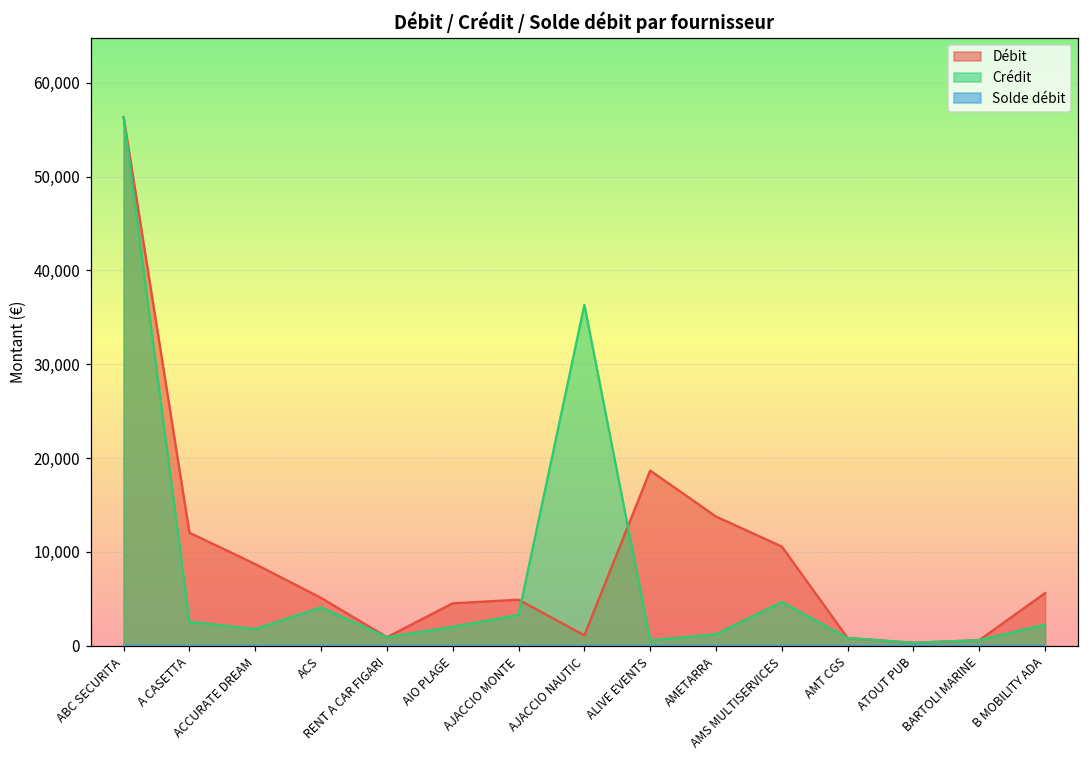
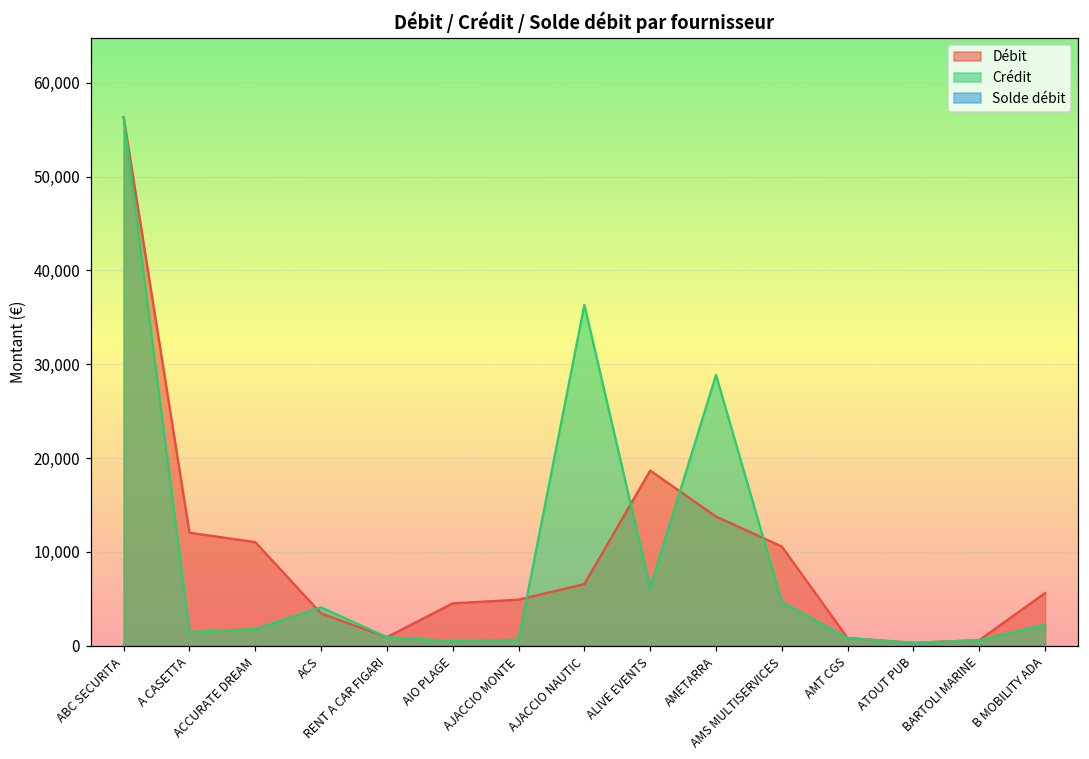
  {
    "Débit": {
      "A CASETTA": "12,000",
-     "ACCURATE DREAM": "9,000",
-     "ACS": "5,000",
+     "ACCURATE DREAM": "11,000",
+     "ACS": "3,000",
      "AIO PLAGE": "5,000",
      "AJACCIO MONTE": "5,000",
-     "AJACCIO NAUTIC": "1,000",
+     "AJACCIO NAUTIC": "7,000",
      "ALIVE EVENTS": "19,000",
      "AMETARRA": "14,000",
      "AMS MULTISERVICES": "11,000",
      "B MOBILITY ADA": "6,000"
    },
    "Crédit": {
-     "A CASETTA": "3,000",
+     "A CASETTA": "1,000",
      "ACCURATE DREAM": "2,000",
      "ACS": "4,000",
-     "AIO PLAGE": "2,000",
-     "AJACCIO MONTE": "3,000",
+     "AIO PLAGE": "0",
+     "AJACCIO MONTE": "1,000",
      "AJACCIO NAUTIC": "36,000",
-     "ALIVE EVENTS": "1,000",
-     "AMETARRA": "1,000",
+     "ALIVE EVENTS": "6,000",
+     "AMETARRA": "29,000",
      "AMS MULTISERVICES": "5,000",
      "B MOBILITY ADA": "2,000"
    },
    "Solde débit": {
      "ABC SECURITA": "0",
      "A CASETTA": "0",
      "ACCURATE DREAM": "0",
      "ACS": "0",
      "RENT A CAR FIGARI": "0",
      "AIO PLAGE": "0",
      "AJACCIO MONTE": "0",
      "AJACCIO NAUTIC": "0",
      "ALIVE EVENTS": "0",
      "AMETARRA": "0",
      "AMS MULTISERVICES": "0",
      "AMT CGS": "0",
      "BARTOLI MARINE": "0",
      "B MOBILITY ADA": "0"
    }
  }
